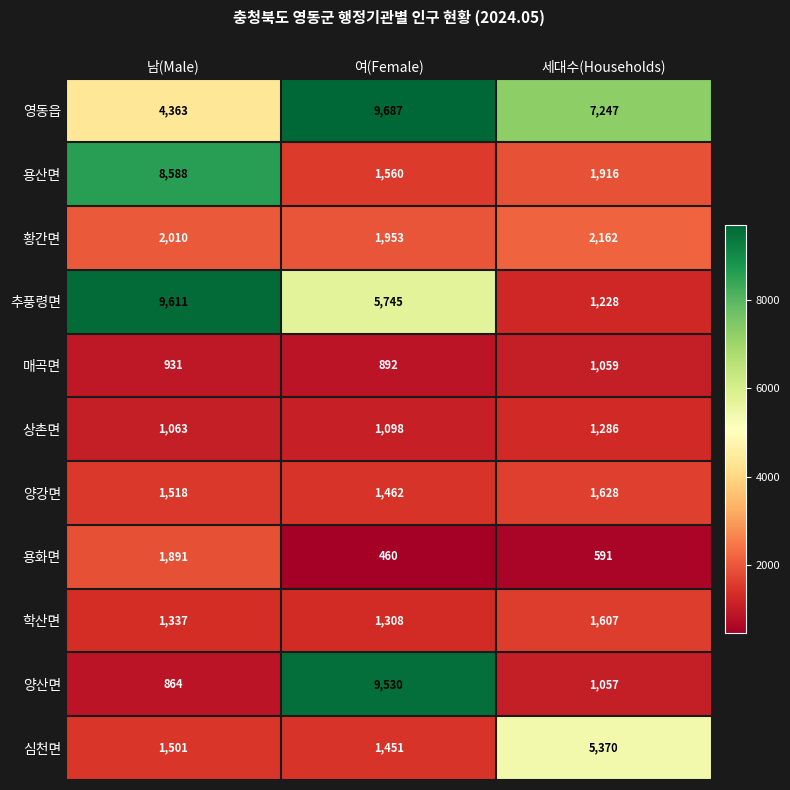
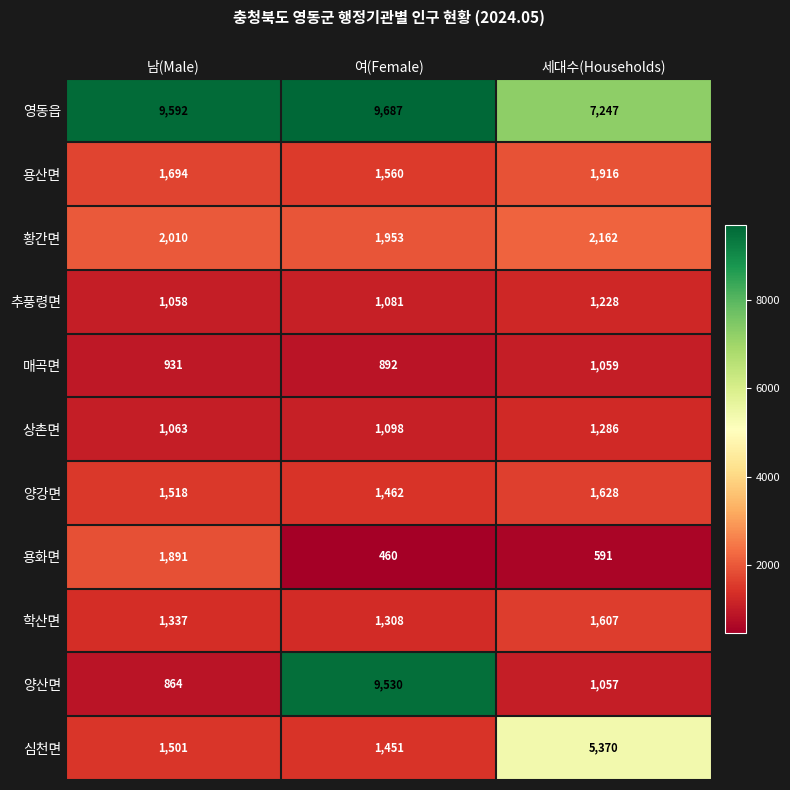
  {
    "영동읍": {
-     "남(Male)": "4,363",
+     "남(Male)": "9,592",
      "여(Female)": "9,687",
      "세대수(Households)": "7,247"
    },
    "용산면": {
-     "남(Male)": "8,588",
+     "남(Male)": "1,694",
      "여(Female)": "1,560",
      "세대수(Households)": "1,916"
    },
    "황간면": {
      "남(Male)": "2,010",
      "여(Female)": "1,953",
      "세대수(Households)": "2,162"
    },
    "추풍령면": {
-     "남(Male)": "9,611",
-     "여(Female)": "5,745",
+     "남(Male)": "1,058",
+     "여(Female)": "1,081",
      "세대수(Households)": "1,228"
    },
    "매곡면": {
      "남(Male)": "931",
      "여(Female)": "892",
      "세대수(Households)": "1,059"
    },
    "상촌면": {
      "남(Male)": "1,063",
      "여(Female)": "1,098",
      "세대수(Households)": "1,286"
    },
    "양강면": {
      "남(Male)": "1,518",
      "여(Female)": "1,462",
      "세대수(Households)": "1,628"
    },
    "용화면": {
      "남(Male)": "1,891",
      "여(Female)": "460",
      "세대수(Households)": "591"
    },
    "학산면": {
      "남(Male)": "1,337",
      "여(Female)": "1,308",
      "세대수(Households)": "1,607"
    },
    "양산면": {
      "남(Male)": "864",
      "여(Female)": "9,530",
      "세대수(Households)": "1,057"
    },
    "심천면": {
      "남(Male)": "1,501",
      "여(Female)": "1,451",
      "세대수(Households)": "5,370"
    }
  }
